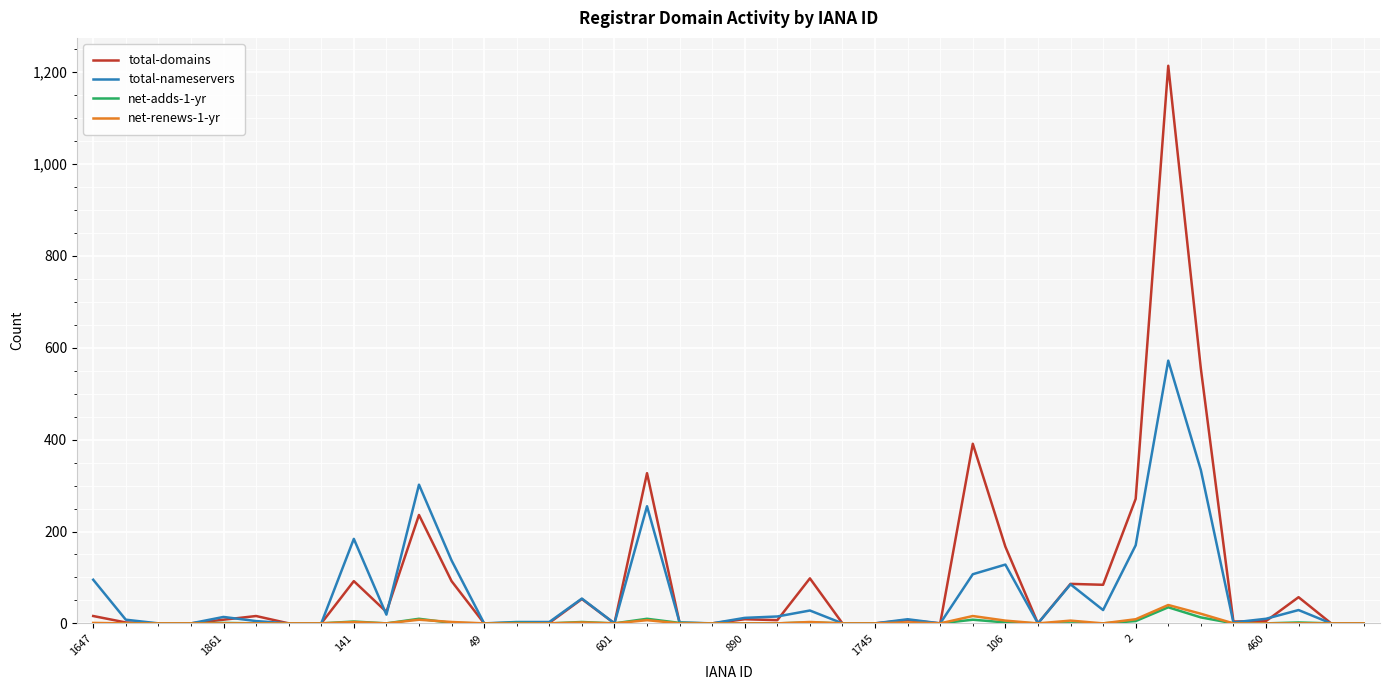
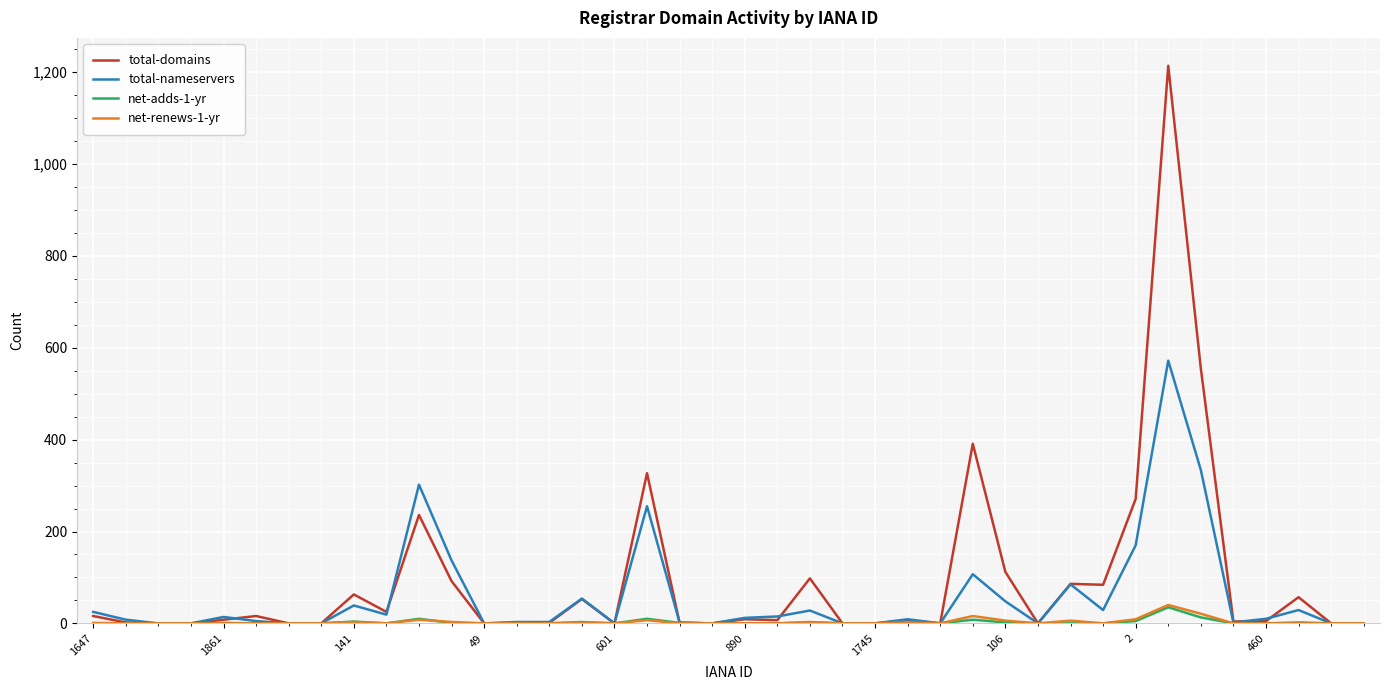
  {
    "total-domains": {
      "1647": 20,
      "1861": 10,
-     "141": 90,
-     "106": 170
+     "141": 60,
+     "106": 110
    },
    "total-nameservers": {
-     "1647": 100,
+     "1647": 30,
      "1861": 10,
-     "141": 180,
-     "106": 130
+     "141": 40,
+     "106": 50
    }
  }
